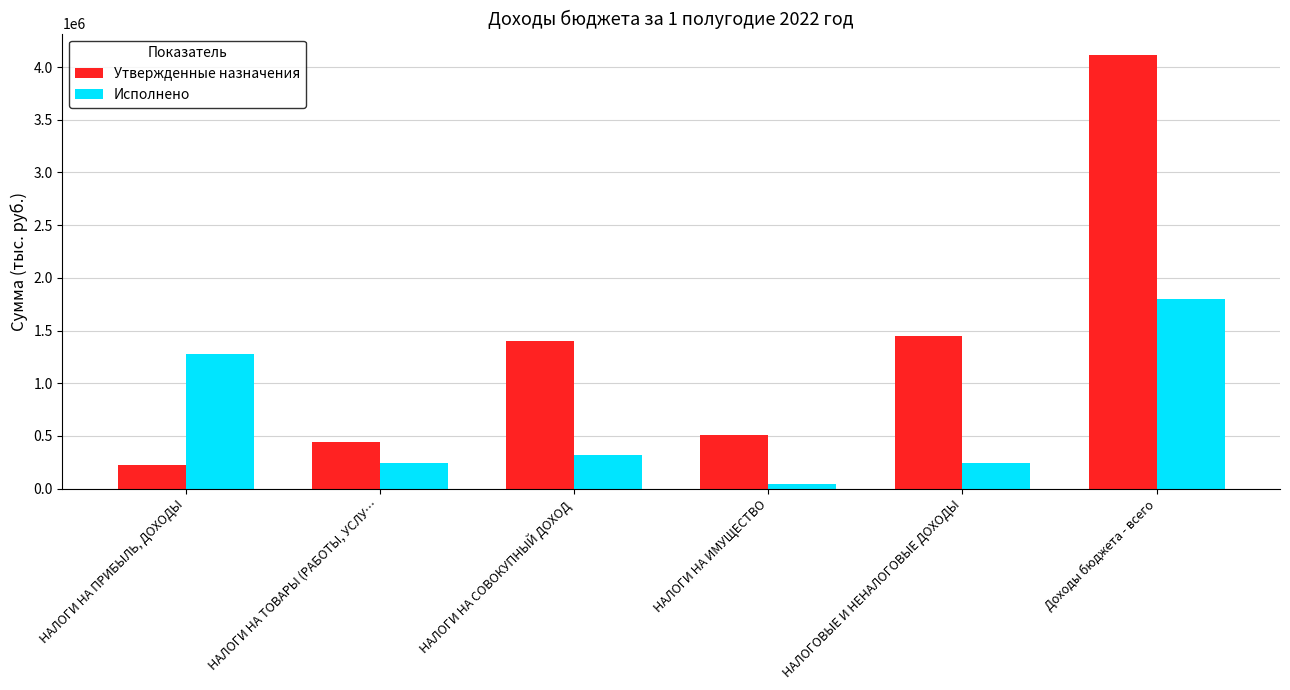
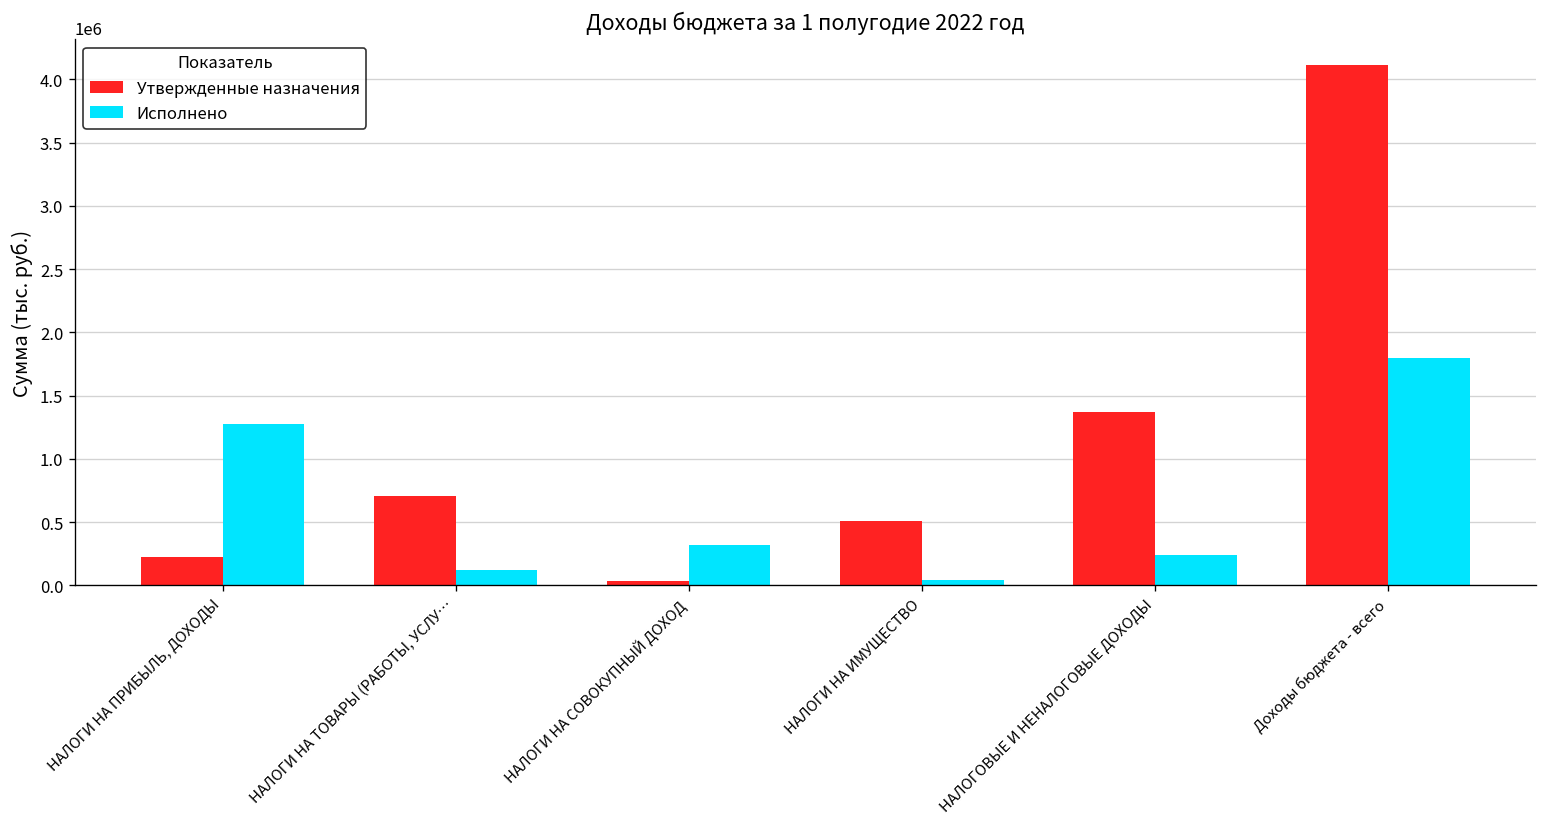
  {
    "Утвержденные назначения": {
      "НАЛОГИ НА ПРИБЫЛЬ, ДОХОДЫ": 220000,
-     "НАЛОГИ НА ТОВАРЫ (РАБОТЫ, УСЛУ…": 450000,
-     "НАЛОГИ НА СОВОКУПНЫЙ ДОХОД": 1400000,
+     "НАЛОГИ НА ТОВАРЫ (РАБОТЫ, УСЛУ…": 700000,
+     "НАЛОГИ НА СОВОКУПНЫЙ ДОХОД": 40000,
      "НАЛОГИ НА ИМУЩЕСТВО": 510000,
-     "НАЛОГОВЫЕ И НЕНАЛОГОВЫЕ ДОХОДЫ": 1450000,
+     "НАЛОГОВЫЕ И НЕНАЛОГОВЫЕ ДОХОДЫ": 1370000,
      "Доходы бюджета - всего": 4110000
    },
    "Исполнено": {
      "НАЛОГИ НА ПРИБЫЛЬ, ДОХОДЫ": 1280000,
-     "НАЛОГИ НА ТОВАРЫ (РАБОТЫ, УСЛУ…": 240000,
+     "НАЛОГИ НА ТОВАРЫ (РАБОТЫ, УСЛУ…": 120000,
      "НАЛОГИ НА СОВОКУПНЫЙ ДОХОД": 320000,
      "НАЛОГИ НА ИМУЩЕСТВО": 40000,
      "НАЛОГОВЫЕ И НЕНАЛОГОВЫЕ ДОХОДЫ": 240000,
      "Доходы бюджета - всего": 1800000
    }
  }
